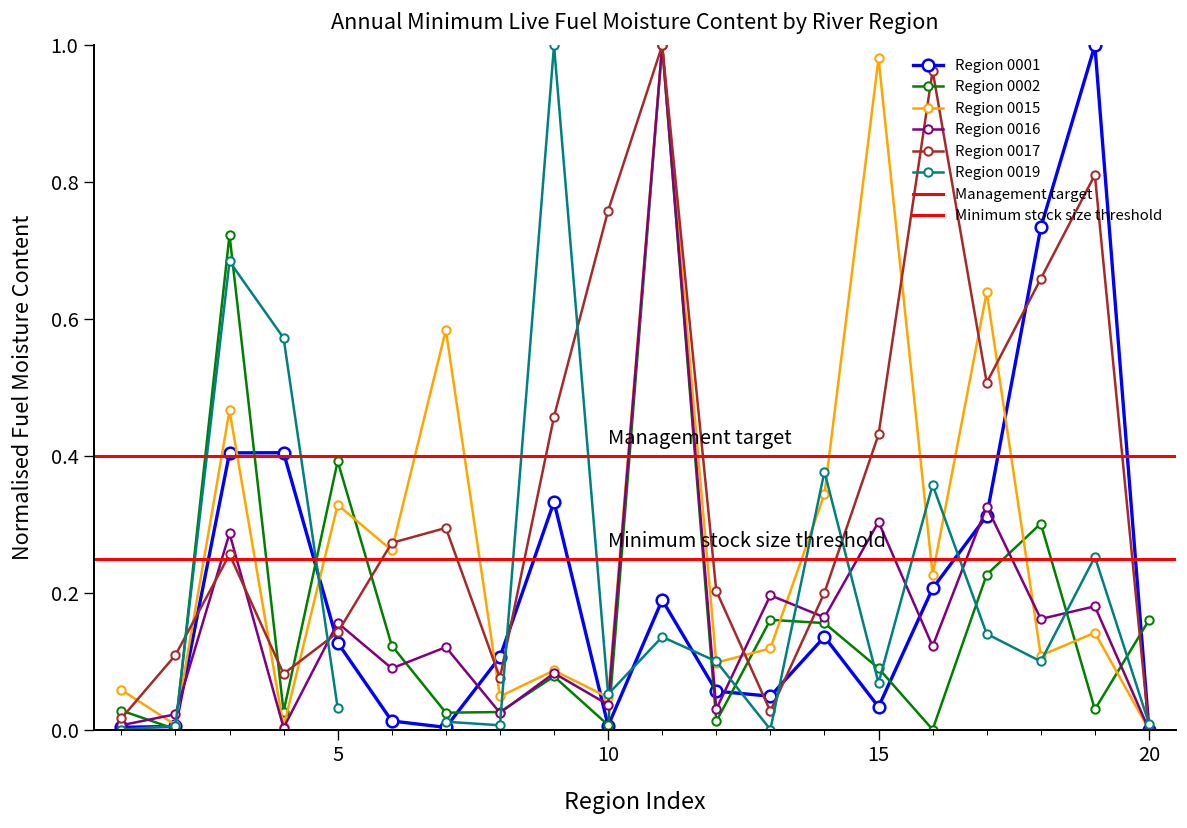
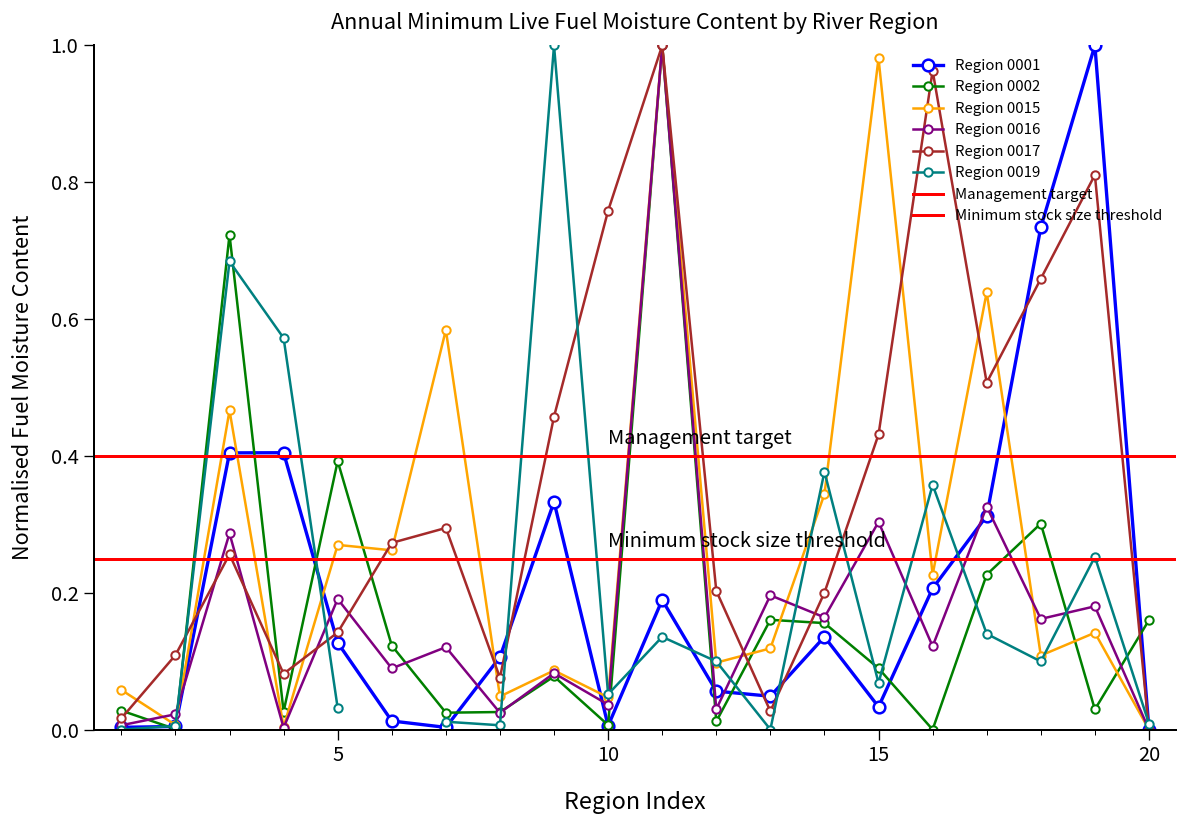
  {
    "Region 0001": {
      "5": 0.13,
      "15": 0.03
    },
    "Region 0002": {
      "5": 0.39,
      "15": 0.09,
      "20": 0.16
    },
    "Region 0015": {
-     "5": 0.33,
+     "5": 0.27,
      "10": 0.05,
      "15": 0.98
    },
    "Region 0016": {
-     "5": 0.16,
+     "5": 0.19,
      "10": 0.04,
      "15": 0.30
    },
    "Region 0017": {
      "5": 0.14,
      "10": 0.76,
      "15": 0.43
    },
    "Region 0019": {
      "5": 0.03,
      "10": 0.05,
      "15": 0.07,
      "20": 0.01
    }
  }
